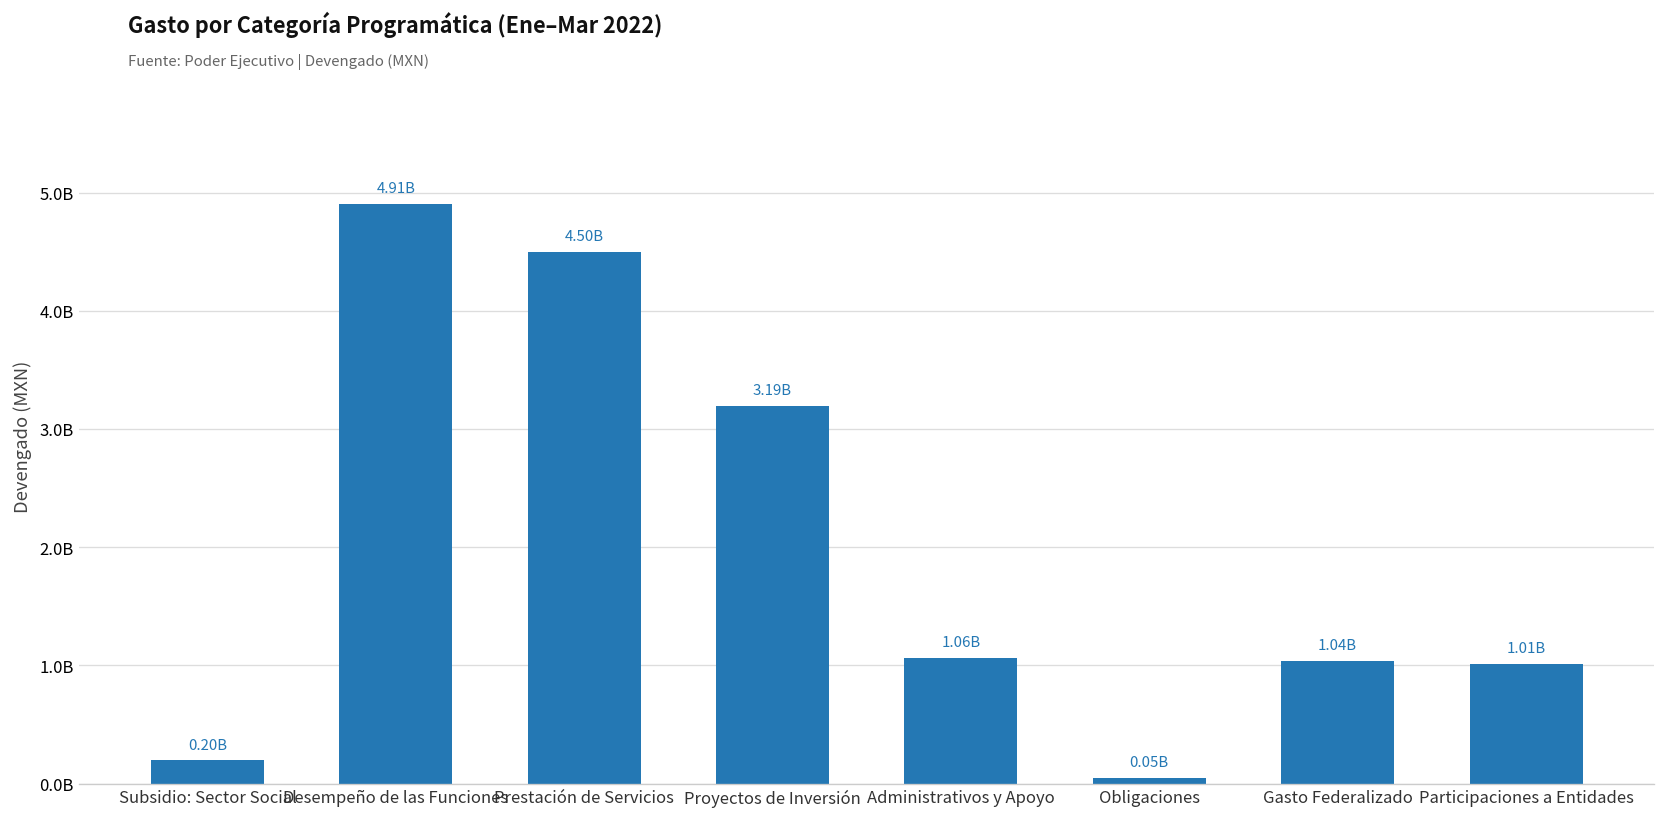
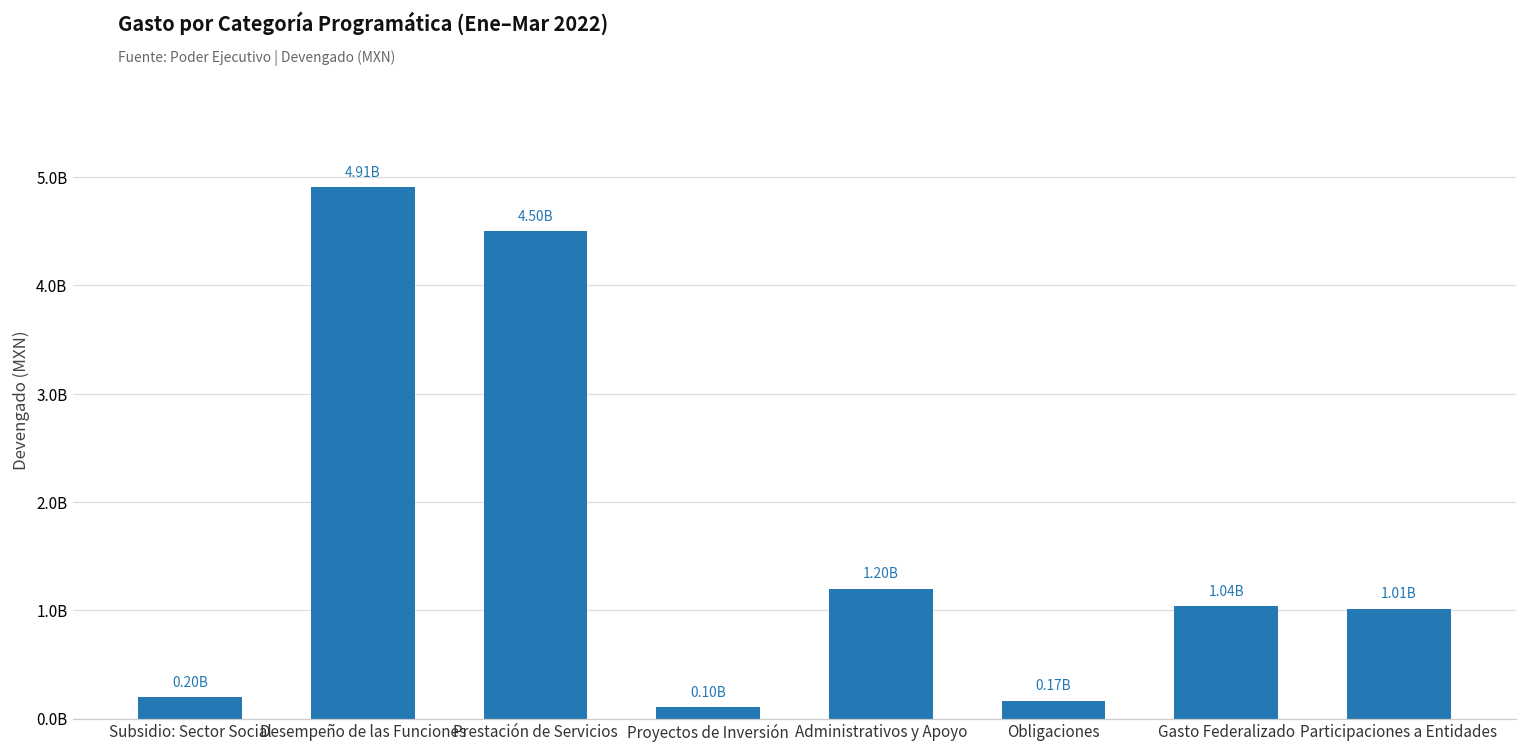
  {
    "Subsidio: Sector Social": "0.20B",
    "Desempeño de las Funciones": "4.91B",
    "Prestación de Servicios": "4.50B",
-   "Proyectos de Inversión": "3.19B",
-   "Administrativos y Apoyo": "1.06B",
-   "Obligaciones": "0.05B",
+   "Proyectos de Inversión": "0.10B",
+   "Administrativos y Apoyo": "1.20B",
+   "Obligaciones": "0.17B",
    "Gasto Federalizado": "1.04B",
    "Participaciones a Entidades": "1.01B"
  }
